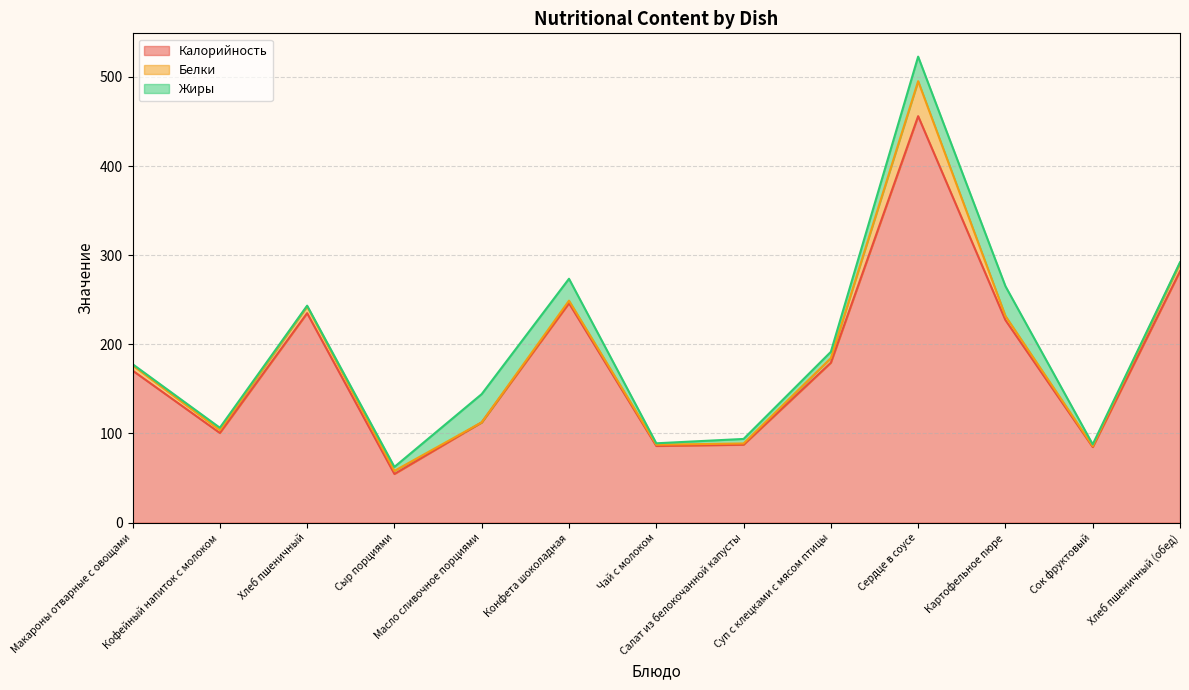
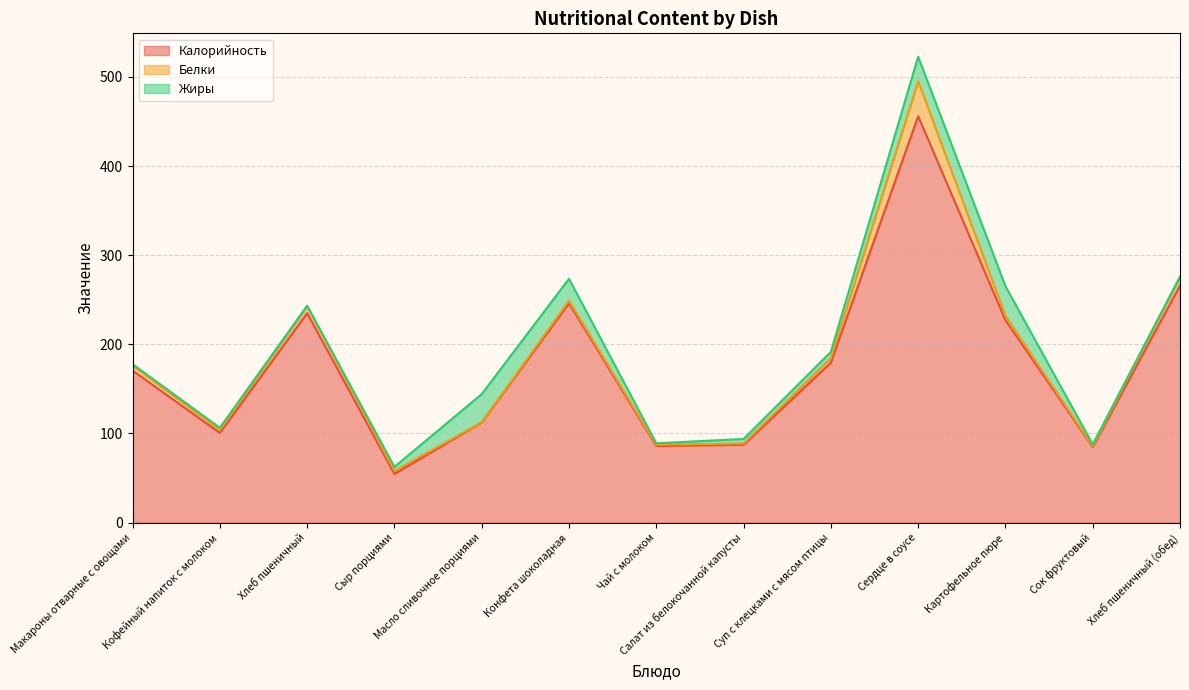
  {
    "Калорийность": {
      "Макароны отварные с овощами": 170,
      "Кофейный напиток с молоком": 100,
      "Хлеб пшеничный": 240,
      "Сыр порциями": 50,
      "Конфета шоколадная": 250,
      "Суп с клецками с мясом птицы": 180,
      "Сердце в соусе": 460,
      "Картофельное пюре": 230,
-     "Хлеб пшеничный (обед)": 280
+     "Хлеб пшеничный (обед)": 270
    },
    "Белки": {
      "Сыр порциями": 0,
      "Конфета шоколадная": 0,
      "Суп с клецками с мясом птицы": 10,
      "Сердце в соусе": 40,
      "Картофельное пюре": 0
    },
    "Жиры": {
      "Сыр порциями": 0,
      "Масло сливочное порциями": 30,
      "Конфета шоколадная": 20,
      "Салат из белокочанной капусты": 10,
      "Суп с клецками с мясом птицы": 10,
      "Сердце в соусе": 30,
      "Картофельное пюре": 30
    }
  }
